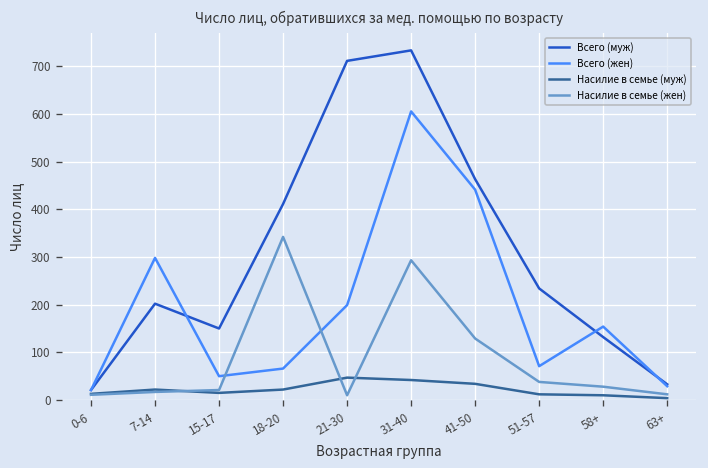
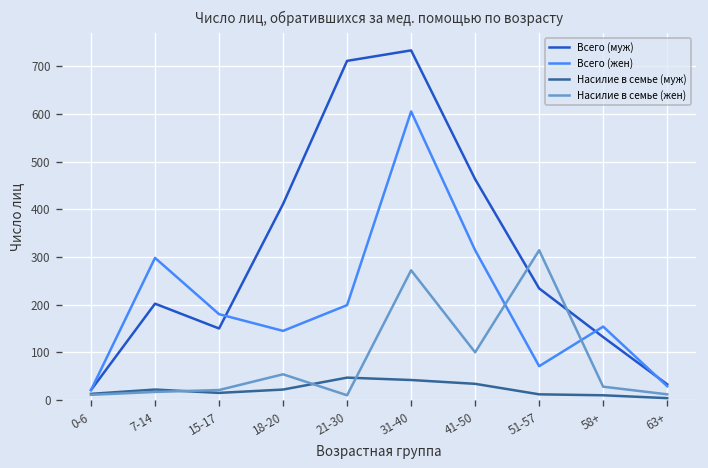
  {
    "Всего (жен)": {
      "7-14": 300,
-     "15-17": 50,
-     "18-20": 70,
+     "15-17": 180,
+     "18-20": 150,
      "21-30": 200,
      "31-40": 610,
-     "41-50": 440,
+     "41-50": 310,
      "51-57": 70,
      "58+": 150
    },
    "Насилие в семье (жен)": {
-     "18-20": 340,
+     "18-20": 50,
      "21-30": 10,
-     "31-40": 290,
-     "41-50": 130,
-     "51-57": 40,
+     "31-40": 270,
+     "41-50": 100,
+     "51-57": 310,
      "58+": 30,
      "63+": 10
    }
  }
